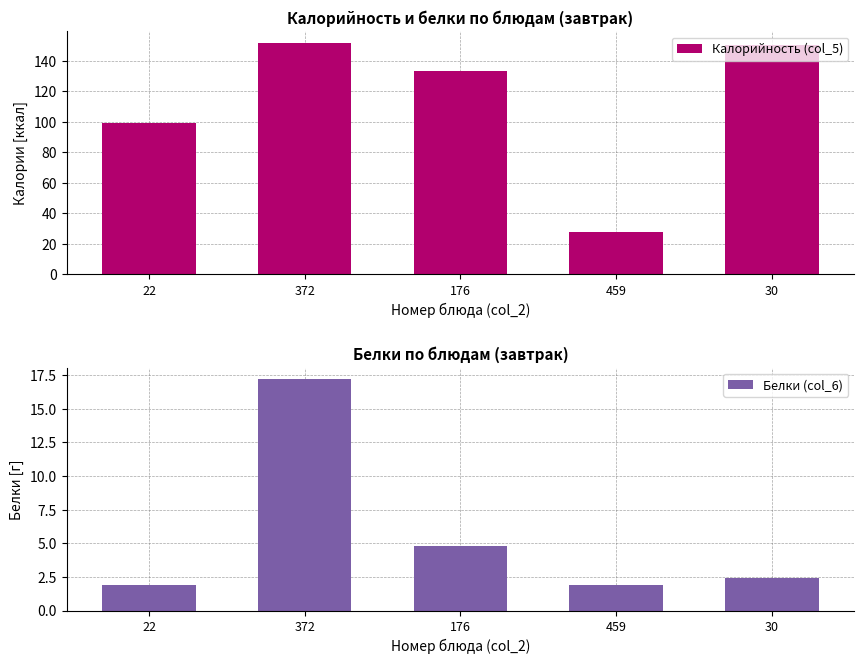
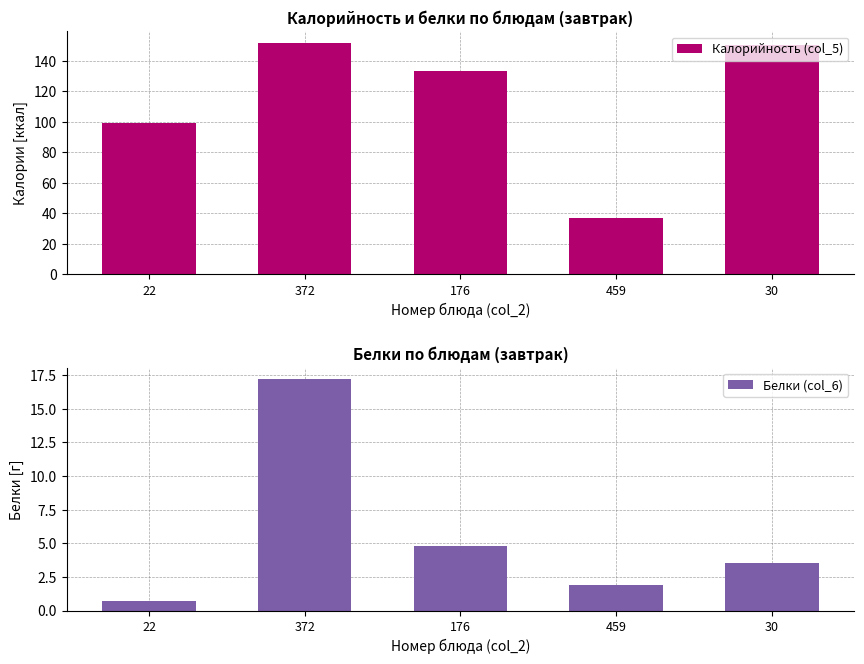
  {
    "Калорийность и белки по блюдам (завтрак)": {
      "22": 99,
      "372": 152,
      "176": 133,
-     "459": 28
+     "459": 37
    },
    "Белки по блюдам (завтрак)": {
-     "22": 1.9,
+     "22": 0.7,
      "372": 17.2,
      "176": 4.8,
      "459": 1.9,
-     "30": 2.4
+     "30": 3.5
    }
  }
